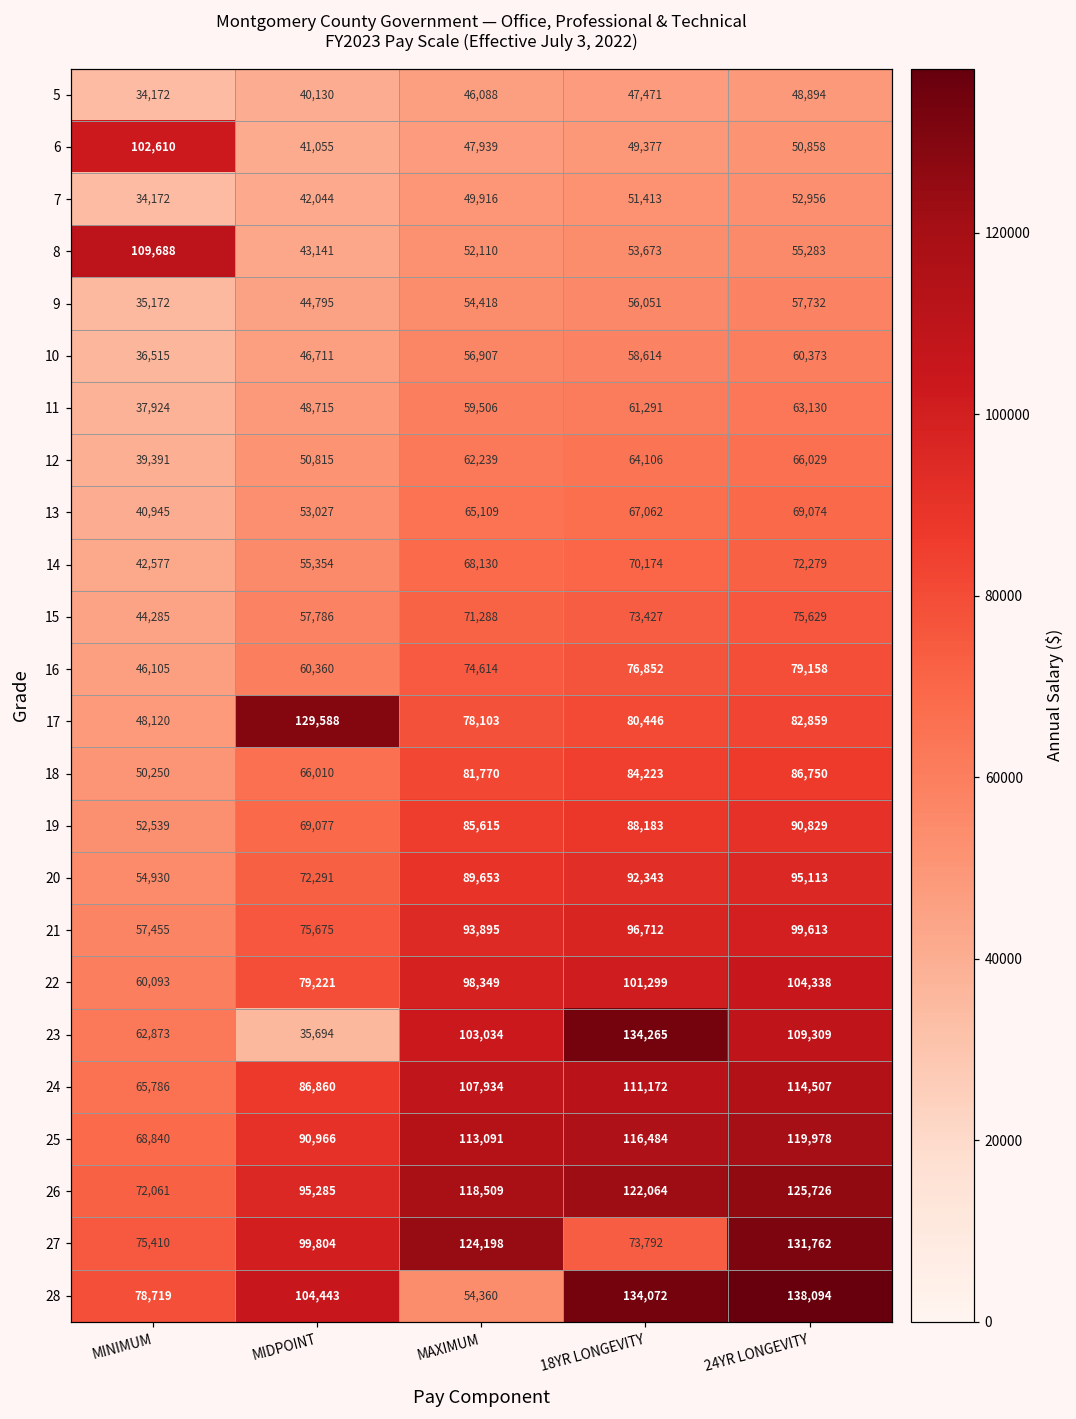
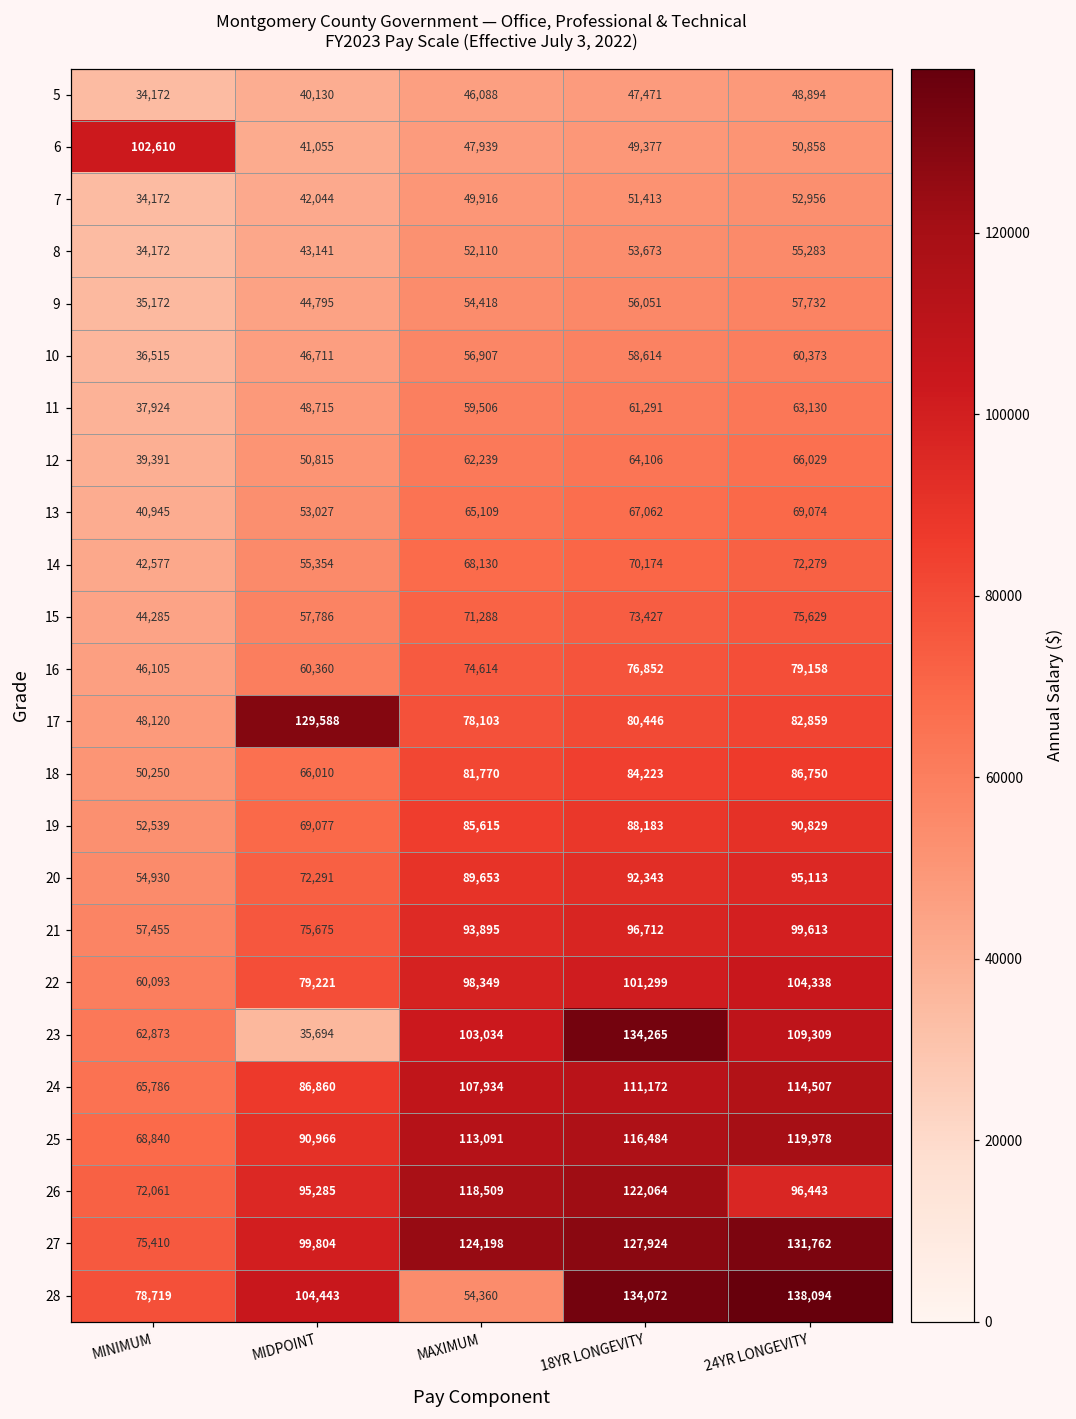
  {
    "5": {
      "MINIMUM": "34,172",
      "MIDPOINT": "40,130",
      "MAXIMUM": "46,088",
      "18YR LONGEVITY": "47,471",
      "24YR LONGEVITY": "48,894"
    },
    "6": {
      "MINIMUM": "102,610",
      "MIDPOINT": "41,055",
      "MAXIMUM": "47,939",
      "18YR LONGEVITY": "49,377",
      "24YR LONGEVITY": "50,858"
    },
    "7": {
      "MINIMUM": "34,172",
      "MIDPOINT": "42,044",
      "MAXIMUM": "49,916",
      "18YR LONGEVITY": "51,413",
      "24YR LONGEVITY": "52,956"
    },
    "8": {
-     "MINIMUM": "109,688",
+     "MINIMUM": "34,172",
      "MIDPOINT": "43,141",
      "MAXIMUM": "52,110",
      "18YR LONGEVITY": "53,673",
      "24YR LONGEVITY": "55,283"
    },
    "9": {
      "MINIMUM": "35,172",
      "MIDPOINT": "44,795",
      "MAXIMUM": "54,418",
      "18YR LONGEVITY": "56,051",
      "24YR LONGEVITY": "57,732"
    },
    "10": {
      "MINIMUM": "36,515",
      "MIDPOINT": "46,711",
      "MAXIMUM": "56,907",
      "18YR LONGEVITY": "58,614",
      "24YR LONGEVITY": "60,373"
    },
    "11": {
      "MINIMUM": "37,924",
      "MIDPOINT": "48,715",
      "MAXIMUM": "59,506",
      "18YR LONGEVITY": "61,291",
      "24YR LONGEVITY": "63,130"
    },
    "12": {
      "MINIMUM": "39,391",
      "MIDPOINT": "50,815",
      "MAXIMUM": "62,239",
      "18YR LONGEVITY": "64,106",
      "24YR LONGEVITY": "66,029"
    },
    "13": {
      "MINIMUM": "40,945",
      "MIDPOINT": "53,027",
      "MAXIMUM": "65,109",
      "18YR LONGEVITY": "67,062",
      "24YR LONGEVITY": "69,074"
    },
    "14": {
      "MINIMUM": "42,577",
      "MIDPOINT": "55,354",
      "MAXIMUM": "68,130",
      "18YR LONGEVITY": "70,174",
      "24YR LONGEVITY": "72,279"
    },
    "15": {
      "MINIMUM": "44,285",
      "MIDPOINT": "57,786",
      "MAXIMUM": "71,288",
      "18YR LONGEVITY": "73,427",
      "24YR LONGEVITY": "75,629"
    },
    "16": {
      "MINIMUM": "46,105",
      "MIDPOINT": "60,360",
      "MAXIMUM": "74,614",
      "18YR LONGEVITY": "76,852",
      "24YR LONGEVITY": "79,158"
    },
    "17": {
      "MINIMUM": "48,120",
      "MIDPOINT": "129,588",
      "MAXIMUM": "78,103",
      "18YR LONGEVITY": "80,446",
      "24YR LONGEVITY": "82,859"
    },
    "18": {
      "MINIMUM": "50,250",
      "MIDPOINT": "66,010",
      "MAXIMUM": "81,770",
      "18YR LONGEVITY": "84,223",
      "24YR LONGEVITY": "86,750"
    },
    "19": {
      "MINIMUM": "52,539",
      "MIDPOINT": "69,077",
      "MAXIMUM": "85,615",
      "18YR LONGEVITY": "88,183",
      "24YR LONGEVITY": "90,829"
    },
    "20": {
      "MINIMUM": "54,930",
      "MIDPOINT": "72,291",
      "MAXIMUM": "89,653",
      "18YR LONGEVITY": "92,343",
      "24YR LONGEVITY": "95,113"
    },
    "21": {
      "MINIMUM": "57,455",
      "MIDPOINT": "75,675",
      "MAXIMUM": "93,895",
      "18YR LONGEVITY": "96,712",
      "24YR LONGEVITY": "99,613"
    },
    "22": {
      "MINIMUM": "60,093",
      "MIDPOINT": "79,221",
      "MAXIMUM": "98,349",
      "18YR LONGEVITY": "101,299",
      "24YR LONGEVITY": "104,338"
    },
    "23": {
      "MINIMUM": "62,873",
      "MIDPOINT": "35,694",
      "MAXIMUM": "103,034",
      "18YR LONGEVITY": "134,265",
      "24YR LONGEVITY": "109,309"
    },
    "24": {
      "MINIMUM": "65,786",
      "MIDPOINT": "86,860",
      "MAXIMUM": "107,934",
      "18YR LONGEVITY": "111,172",
      "24YR LONGEVITY": "114,507"
    },
    "25": {
      "MINIMUM": "68,840",
      "MIDPOINT": "90,966",
      "MAXIMUM": "113,091",
      "18YR LONGEVITY": "116,484",
      "24YR LONGEVITY": "119,978"
    },
    "26": {
      "MINIMUM": "72,061",
      "MIDPOINT": "95,285",
      "MAXIMUM": "118,509",
      "18YR LONGEVITY": "122,064",
-     "24YR LONGEVITY": "125,726"
+     "24YR LONGEVITY": "96,443"
    },
    "27": {
      "MINIMUM": "75,410",
      "MIDPOINT": "99,804",
      "MAXIMUM": "124,198",
-     "18YR LONGEVITY": "73,792",
+     "18YR LONGEVITY": "127,924",
      "24YR LONGEVITY": "131,762"
    },
    "28": {
      "MINIMUM": "78,719",
      "MIDPOINT": "104,443",
      "MAXIMUM": "54,360",
      "18YR LONGEVITY": "134,072",
      "24YR LONGEVITY": "138,094"
    }
  }
